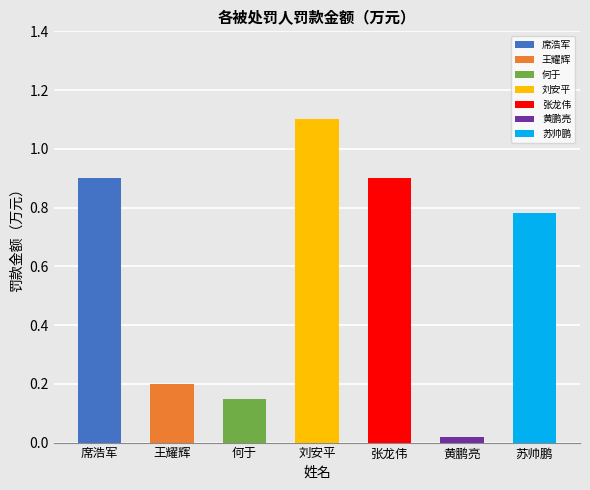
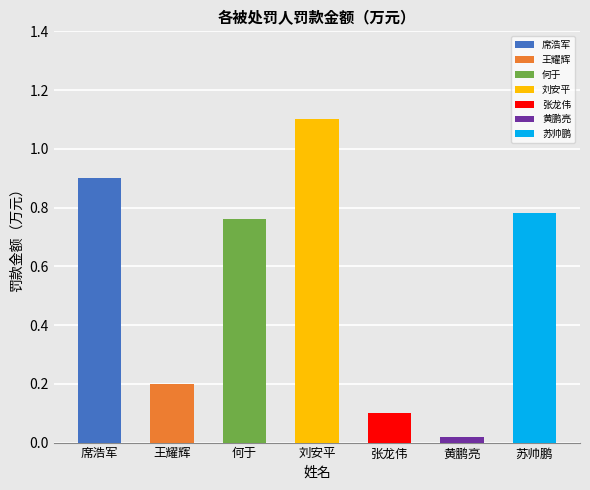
  {
    "席浩军": 0.90,
    "王耀辉": 0.20,
-   "何于": 0.15,
+   "何于": 0.76,
    "刘安平": 1.10,
-   "张龙伟": 0.9,
+   "张龙伟": 0.1,
    "黄鹏亮": 0.02,
    "苏帅鹏": 0.78
  }
